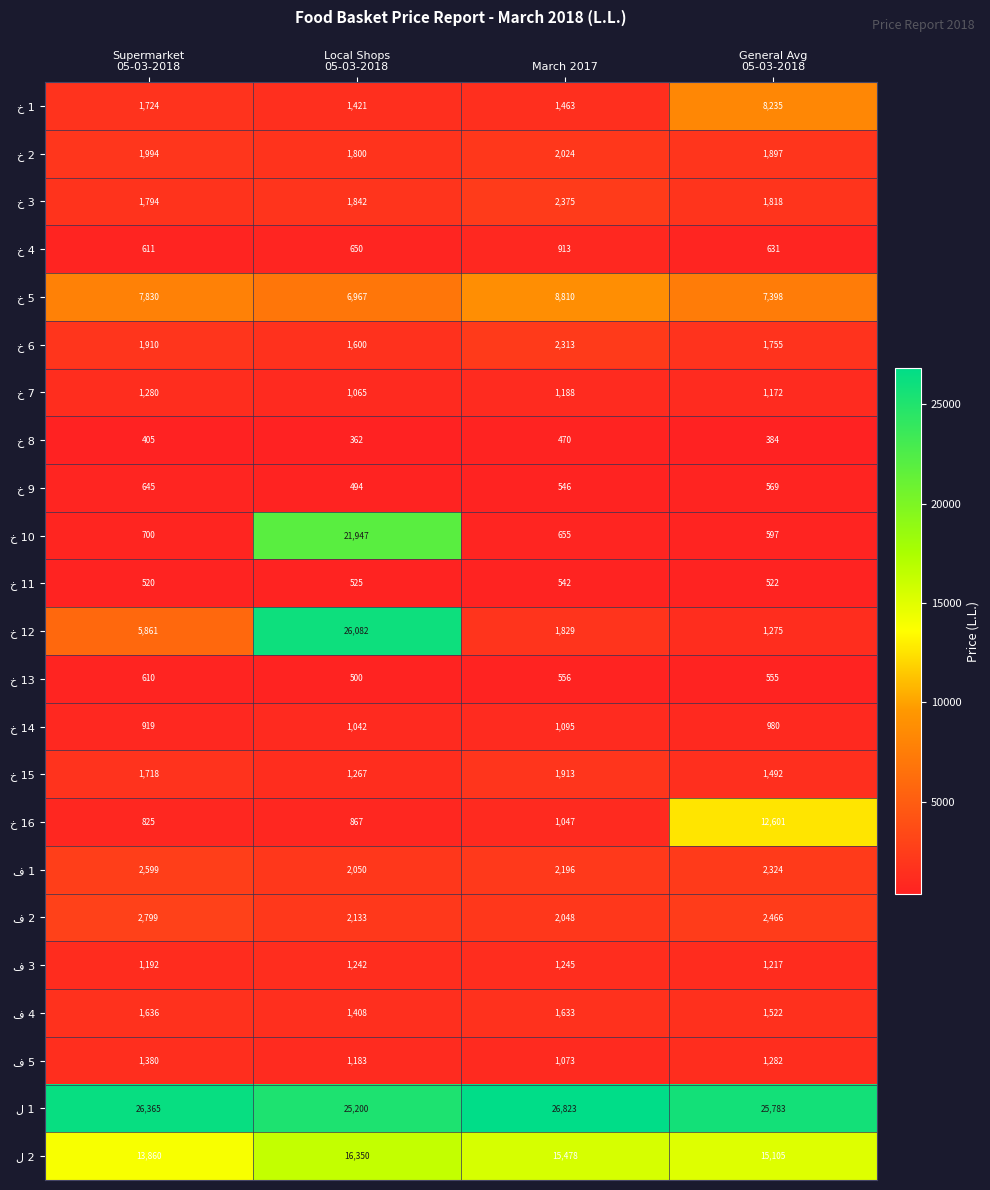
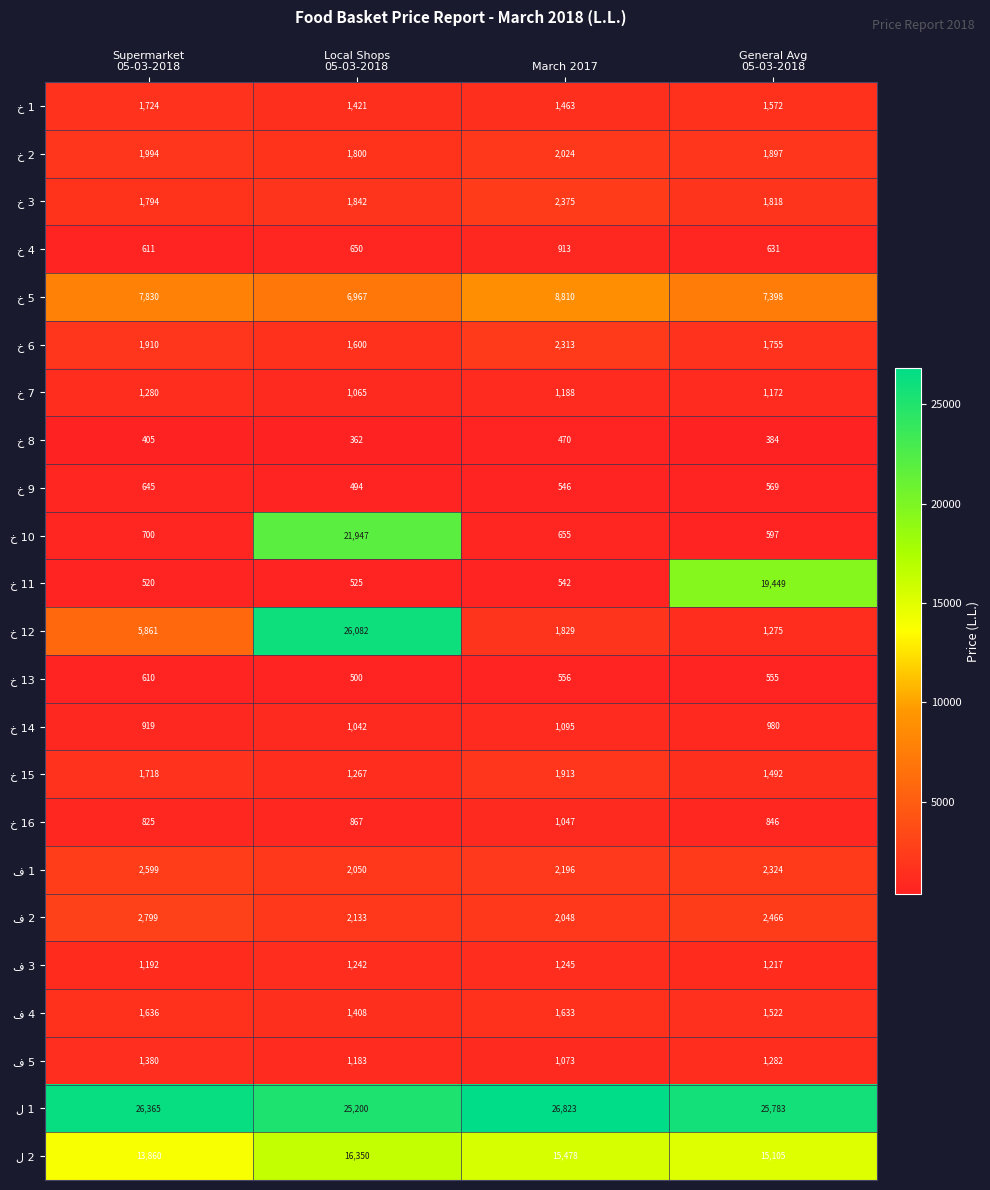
  {
    "خ 1": {
      "Supermarket 05-03-2018": "1,724",
      "Local Shops 05-03-2018": "1,421",
      "March 2017": "1,463",
-     "General Avg 05-03-2018": "8,235"
+     "General Avg 05-03-2018": "1,572"
    },
    "خ 2": {
      "Supermarket 05-03-2018": "1,994",
      "Local Shops 05-03-2018": "1,800",
      "March 2017": "2,024",
      "General Avg 05-03-2018": "1,897"
    },
    "خ 3": {
      "Supermarket 05-03-2018": "1,794",
      "Local Shops 05-03-2018": "1,842",
      "March 2017": "2,375",
      "General Avg 05-03-2018": "1,818"
    },
    "خ 4": {
      "Supermarket 05-03-2018": "611",
      "Local Shops 05-03-2018": "650",
      "March 2017": "913",
      "General Avg 05-03-2018": "631"
    },
    "خ 5": {
      "Supermarket 05-03-2018": "7,830",
      "Local Shops 05-03-2018": "6,967",
      "March 2017": "8,810",
      "General Avg 05-03-2018": "7,398"
    },
    "خ 6": {
      "Supermarket 05-03-2018": "1,910",
      "Local Shops 05-03-2018": "1,600",
      "March 2017": "2,313",
      "General Avg 05-03-2018": "1,755"
    },
    "خ 7": {
      "Supermarket 05-03-2018": "1,280",
      "Local Shops 05-03-2018": "1,065",
      "March 2017": "1,188",
      "General Avg 05-03-2018": "1,172"
    },
    "خ 8": {
      "Supermarket 05-03-2018": "405",
      "Local Shops 05-03-2018": "362",
      "March 2017": "470",
      "General Avg 05-03-2018": "384"
    },
    "خ 9": {
      "Supermarket 05-03-2018": "645",
      "Local Shops 05-03-2018": "494",
      "March 2017": "546",
      "General Avg 05-03-2018": "569"
    },
    "خ 10": {
      "Supermarket 05-03-2018": "700",
      "Local Shops 05-03-2018": "21,947",
      "March 2017": "655",
      "General Avg 05-03-2018": "597"
    },
    "خ 11": {
      "Supermarket 05-03-2018": "520",
      "Local Shops 05-03-2018": "525",
      "March 2017": "542",
-     "General Avg 05-03-2018": "522"
+     "General Avg 05-03-2018": "19,449"
    },
    "خ 12": {
      "Supermarket 05-03-2018": "5,861",
      "Local Shops 05-03-2018": "26,082",
      "March 2017": "1,829",
      "General Avg 05-03-2018": "1,275"
    },
    "خ 13": {
      "Supermarket 05-03-2018": "610",
      "Local Shops 05-03-2018": "500",
      "March 2017": "556",
      "General Avg 05-03-2018": "555"
    },
    "خ 14": {
      "Supermarket 05-03-2018": "919",
      "Local Shops 05-03-2018": "1,042",
      "March 2017": "1,095",
      "General Avg 05-03-2018": "980"
    },
    "خ 15": {
      "Supermarket 05-03-2018": "1,718",
      "Local Shops 05-03-2018": "1,267",
      "March 2017": "1,913",
      "General Avg 05-03-2018": "1,492"
    },
    "خ 16": {
      "Supermarket 05-03-2018": "825",
      "Local Shops 05-03-2018": "867",
      "March 2017": "1,047",
-     "General Avg 05-03-2018": "12,601"
+     "General Avg 05-03-2018": "846"
    },
    "ف 1": {
      "Supermarket 05-03-2018": "2,599",
      "Local Shops 05-03-2018": "2,050",
      "March 2017": "2,196",
      "General Avg 05-03-2018": "2,324"
    },
    "ف 2": {
      "Supermarket 05-03-2018": "2,799",
      "Local Shops 05-03-2018": "2,133",
      "March 2017": "2,048",
      "General Avg 05-03-2018": "2,466"
    },
    "ف 3": {
      "Supermarket 05-03-2018": "1,192",
      "Local Shops 05-03-2018": "1,242",
      "March 2017": "1,245",
      "General Avg 05-03-2018": "1,217"
    },
    "ف 4": {
      "Supermarket 05-03-2018": "1,636",
      "Local Shops 05-03-2018": "1,408",
      "March 2017": "1,633",
      "General Avg 05-03-2018": "1,522"
    },
    "ف 5": {
      "Supermarket 05-03-2018": "1,380",
      "Local Shops 05-03-2018": "1,183",
      "March 2017": "1,073",
      "General Avg 05-03-2018": "1,282"
    },
    "ل 1": {
      "Supermarket 05-03-2018": "26,365",
      "Local Shops 05-03-2018": "25,200",
      "March 2017": "26,823",
      "General Avg 05-03-2018": "25,783"
    },
    "ل 2": {
      "Supermarket 05-03-2018": "13,860",
      "Local Shops 05-03-2018": "16,350",
      "March 2017": "15,478",
      "General Avg 05-03-2018": "15,105"
    }
  }
